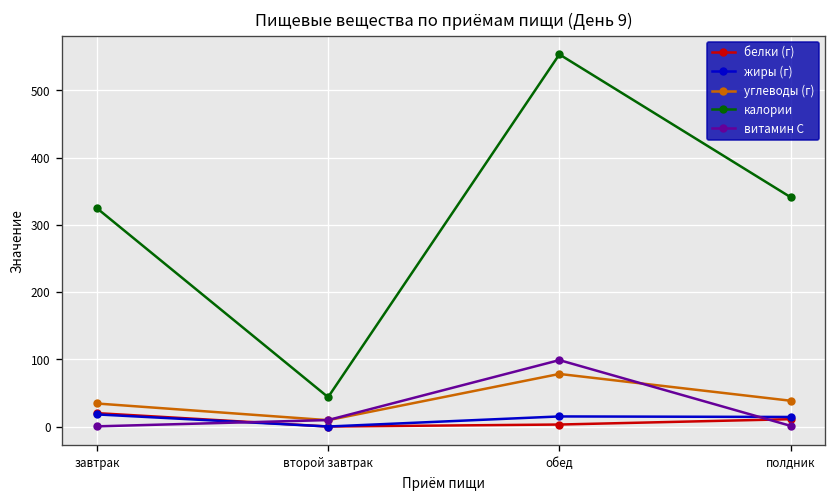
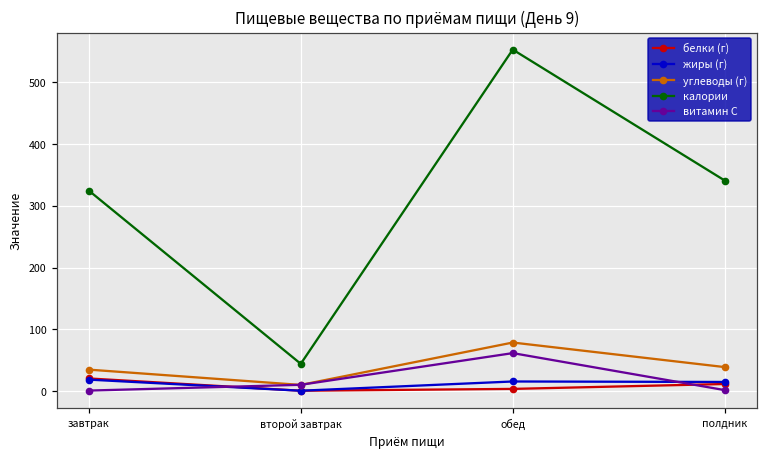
  {
    "белки (г)": {
      "обед": 0
    },
    "жиры (г)": {
      "обед": 20
    },
    "углеводы (г)": {
      "завтрак": 30,
      "обед": 80,
      "полдник": 40
    },
    "калории": {
      "завтрак": 320,
      "второй завтрак": 40,
      "обед": 550,
      "полдник": 340
    },
    "витамин С": {
      "завтрак": 0,
-     "обед": 100,
+     "обед": 60,
      "полдник": 0
    }
  }
